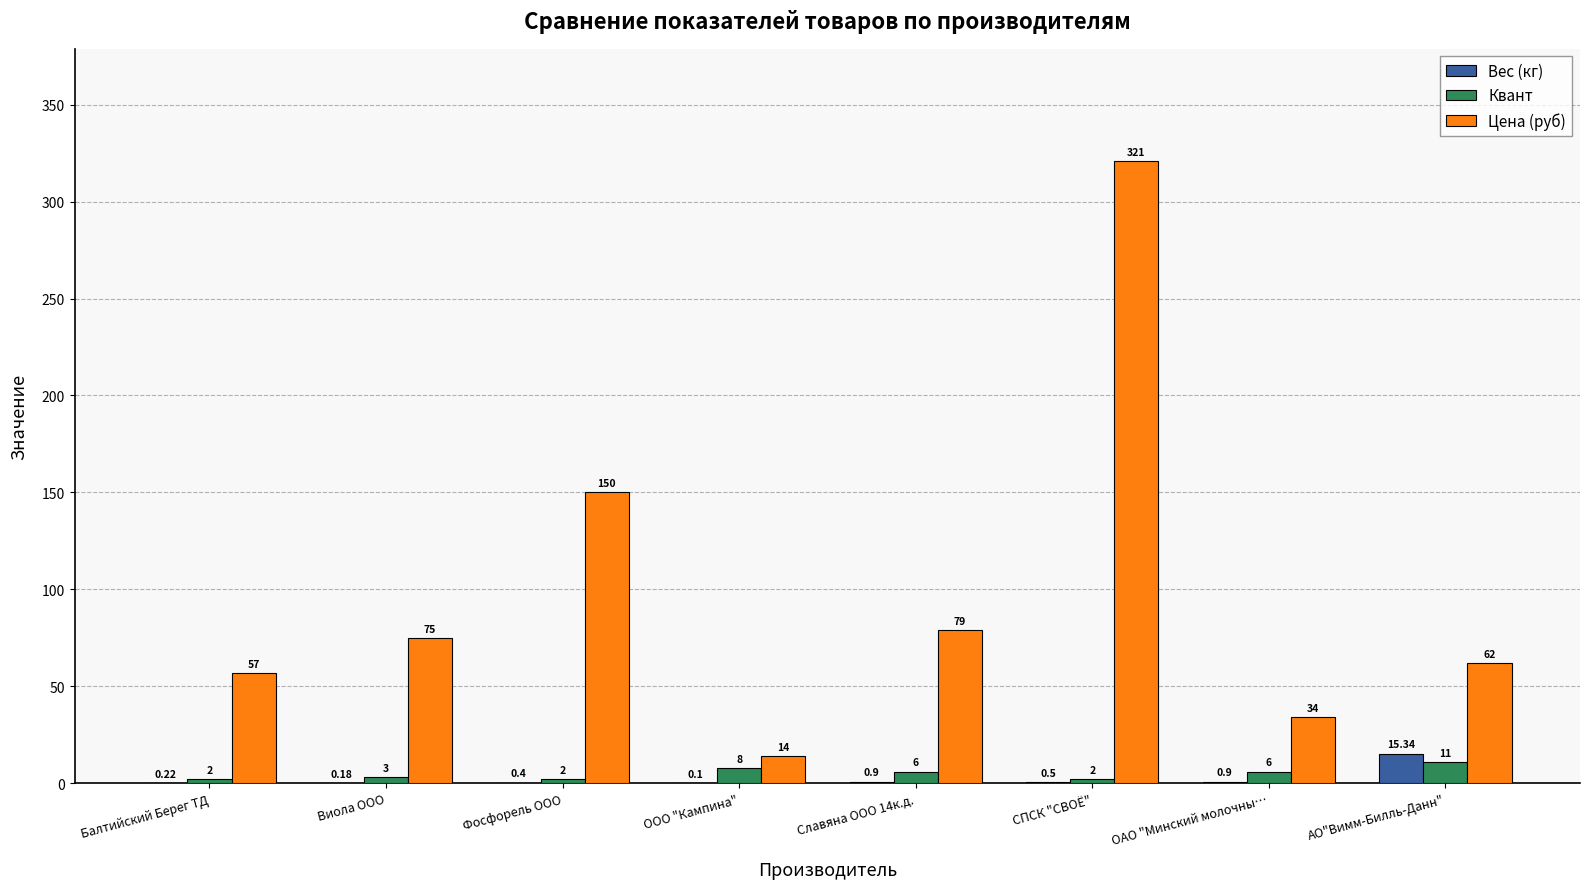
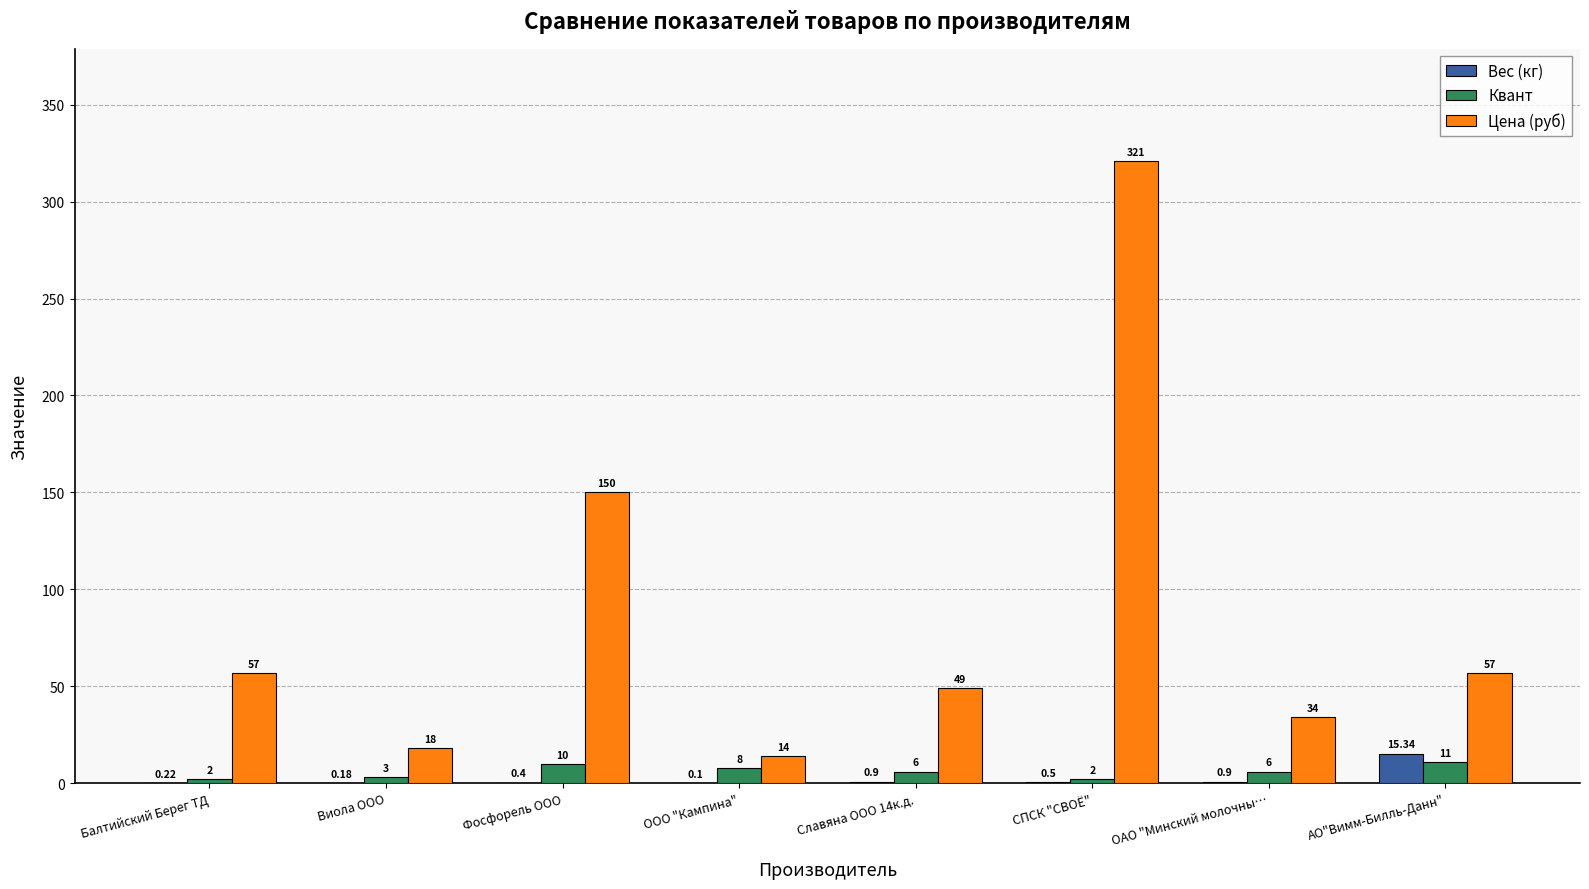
  {
    "Вес (кг)": {
      "Балтийский Берег ТД": 0.22,
      "Виола ООО": 0.18,
      "Фосфорель ООО": 0.4,
      "ООО \"Кампина\"": 0.1,
      "Славяна ООО 14к.д.": 0.9,
      "СПСК \"СВОЁ\"": 0.5,
      "ОАО \"Минский молочны…": 0.9,
      "АО\"Вимм-Билль-Данн\"": 15.34
    },
    "Квант": {
      "Балтийский Берег ТД": 2,
      "Виола ООО": 3,
-     "Фосфорель ООО": 2,
+     "Фосфорель ООО": 10,
      "ООО \"Кампина\"": 8,
      "Славяна ООО 14к.д.": 6,
      "СПСК \"СВОЁ\"": 2,
      "ОАО \"Минский молочны…": 6,
      "АО\"Вимм-Билль-Данн\"": 11
    },
    "Цена (руб)": {
      "Балтийский Берег ТД": 57,
-     "Виола ООО": 75,
+     "Виола ООО": 18,
      "Фосфорель ООО": 150,
      "ООО \"Кампина\"": 14,
-     "Славяна ООО 14к.д.": 79,
+     "Славяна ООО 14к.д.": 49,
      "СПСК \"СВОЁ\"": 321,
      "ОАО \"Минский молочны…": 34,
-     "АО\"Вимм-Билль-Данн\"": 62
+     "АО\"Вимм-Билль-Данн\"": 57
    }
  }
